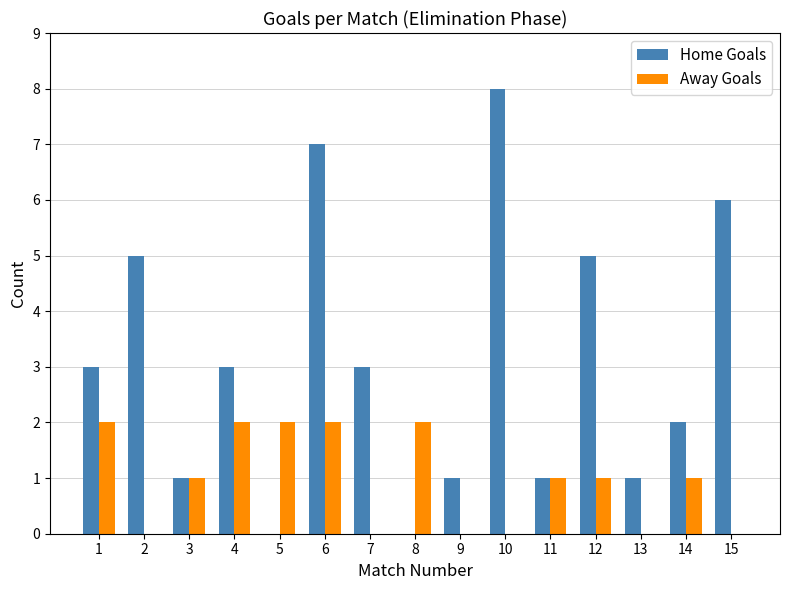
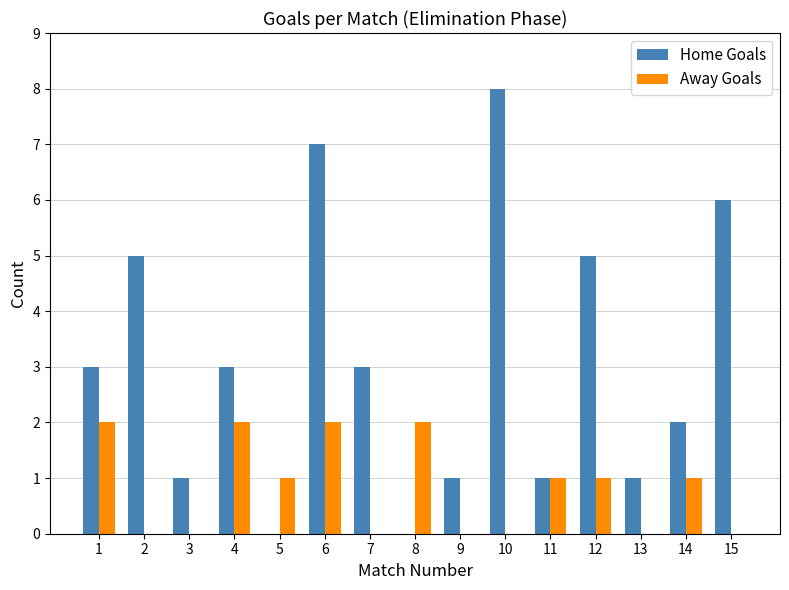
  {
    "Home Goals": {
      "1": 3,
      "2": 5,
      "3": 1,
      "4": 3,
      "5": 0,
      "6": 7,
      "7": 3,
      "8": 0,
      "9": 1,
      "10": 8,
      "11": 1,
      "12": 5,
      "13": 1,
      "14": 2,
      "15": 6
    },
    "Away Goals": {
      "1": 2,
      "2": 0,
-     "3": 1,
+     "3": 0,
      "4": 2,
-     "5": 2,
+     "5": 1,
      "6": 2,
      "7": 0,
      "8": 2,
      "9": 0,
      "10": 0,
      "11": 1,
      "12": 1,
      "13": 0,
      "14": 1,
      "15": 0
    }
  }
